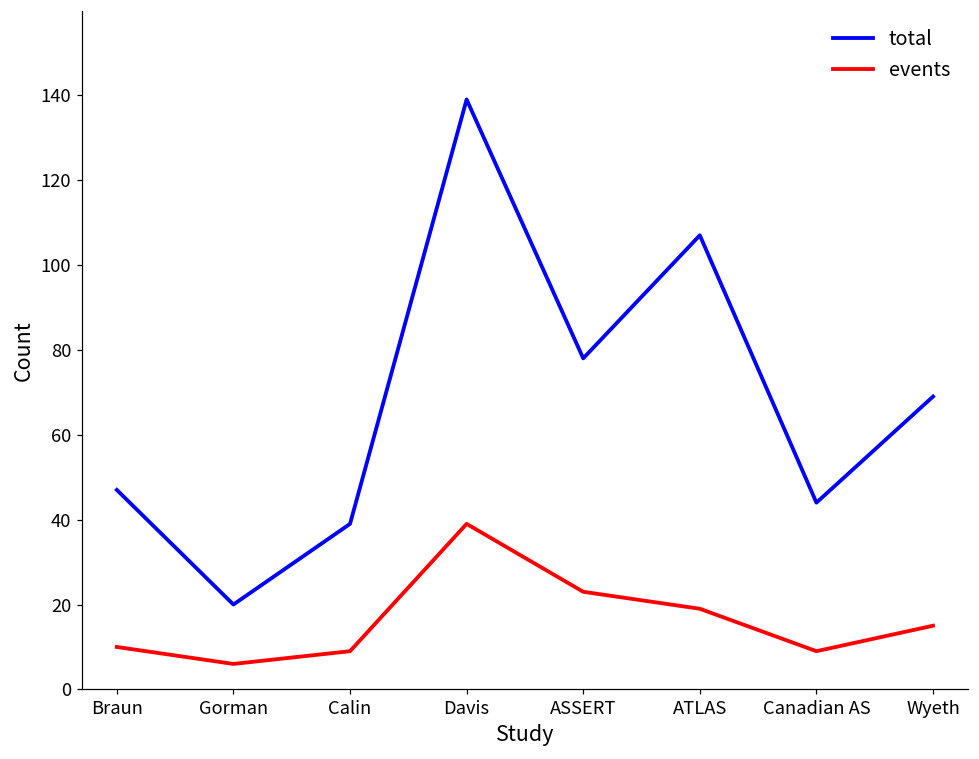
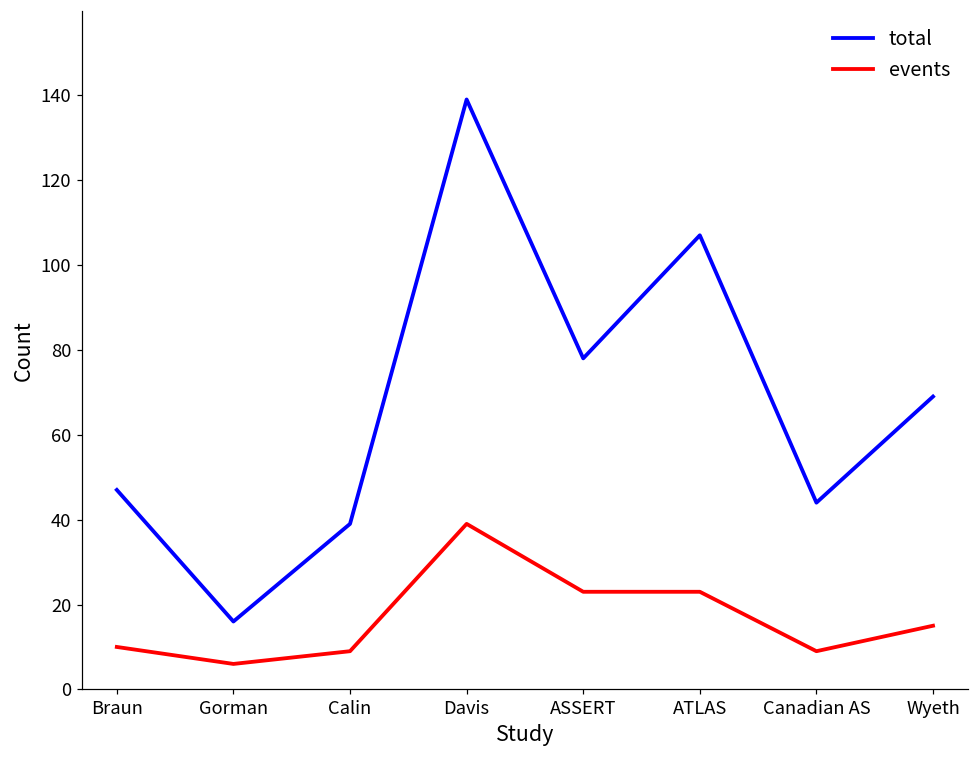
  {
    "total": {
      "Braun": 47,
-     "Gorman": 20,
+     "Gorman": 16,
      "Calin": 39,
      "Davis": 139,
      "ASSERT": 78,
      "ATLAS": 107,
      "Canadian AS": 44,
      "Wyeth": 69
    },
    "events": {
      "Braun": 10,
      "Gorman": 6,
      "Calin": 9,
      "Davis": 39,
      "ASSERT": 23,
-     "ATLAS": 19,
+     "ATLAS": 23,
      "Canadian AS": 9,
      "Wyeth": 15
    }
  }
